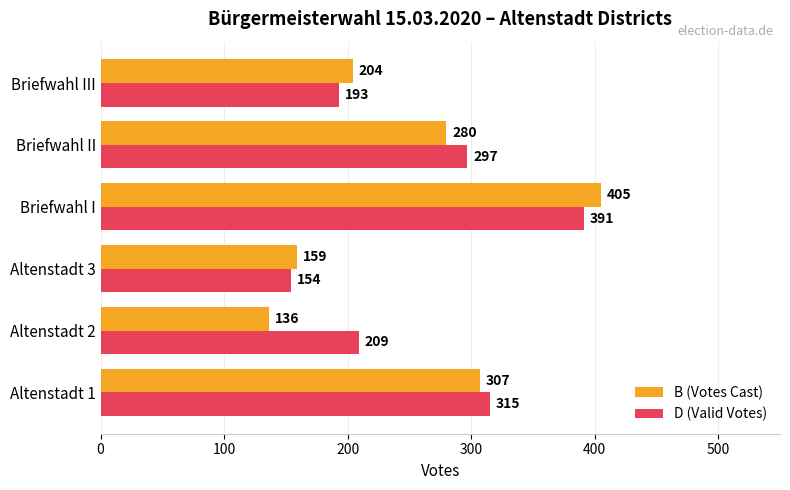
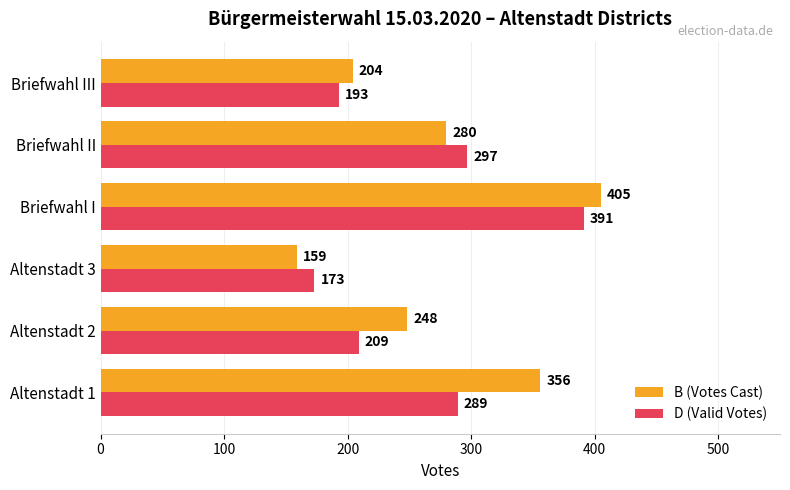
  {
    "B (Votes Cast)": {
      "Briefwahl III": 204,
      "Briefwahl II": 280,
      "Briefwahl I": 405,
      "Altenstadt 3": 159,
-     "Altenstadt 2": 136,
-     "Altenstadt 1": 307
+     "Altenstadt 2": 248,
+     "Altenstadt 1": 356
    },
    "D (Valid Votes)": {
      "Briefwahl III": 193,
      "Briefwahl II": 297,
      "Briefwahl I": 391,
-     "Altenstadt 3": 154,
+     "Altenstadt 3": 173,
      "Altenstadt 2": 209,
-     "Altenstadt 1": 315
+     "Altenstadt 1": 289
    }
  }
